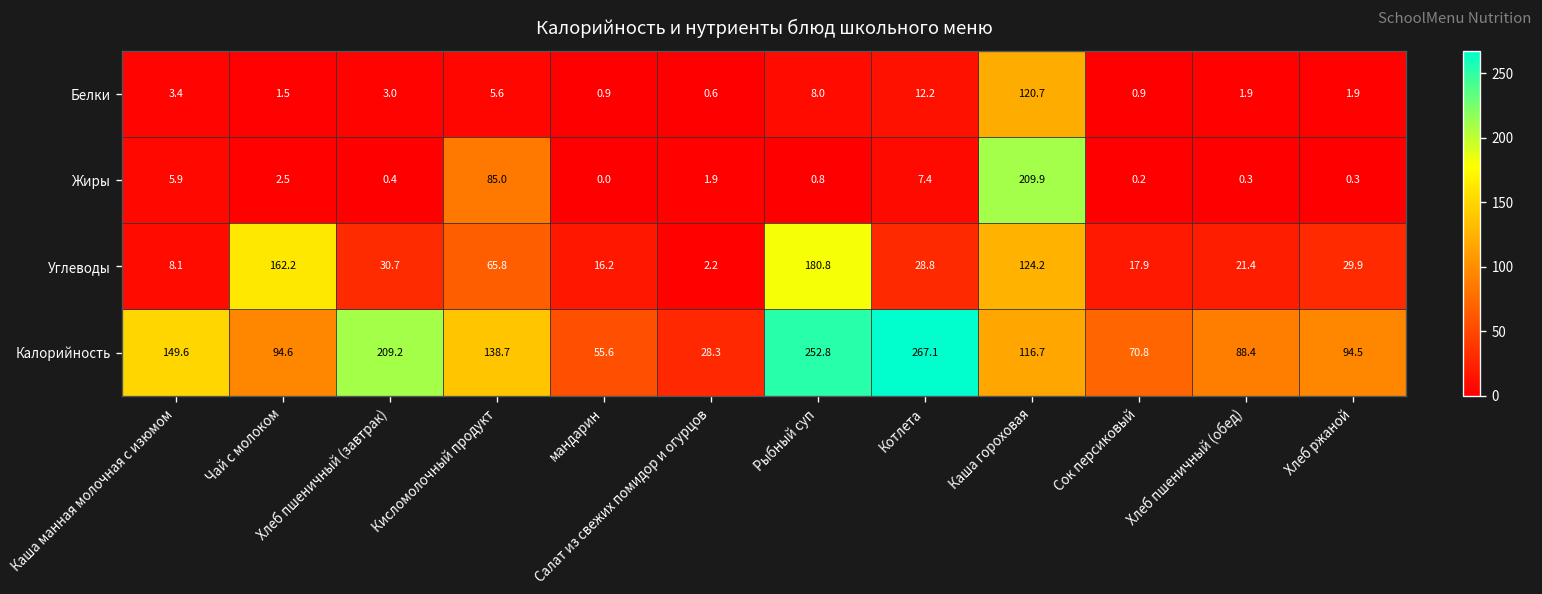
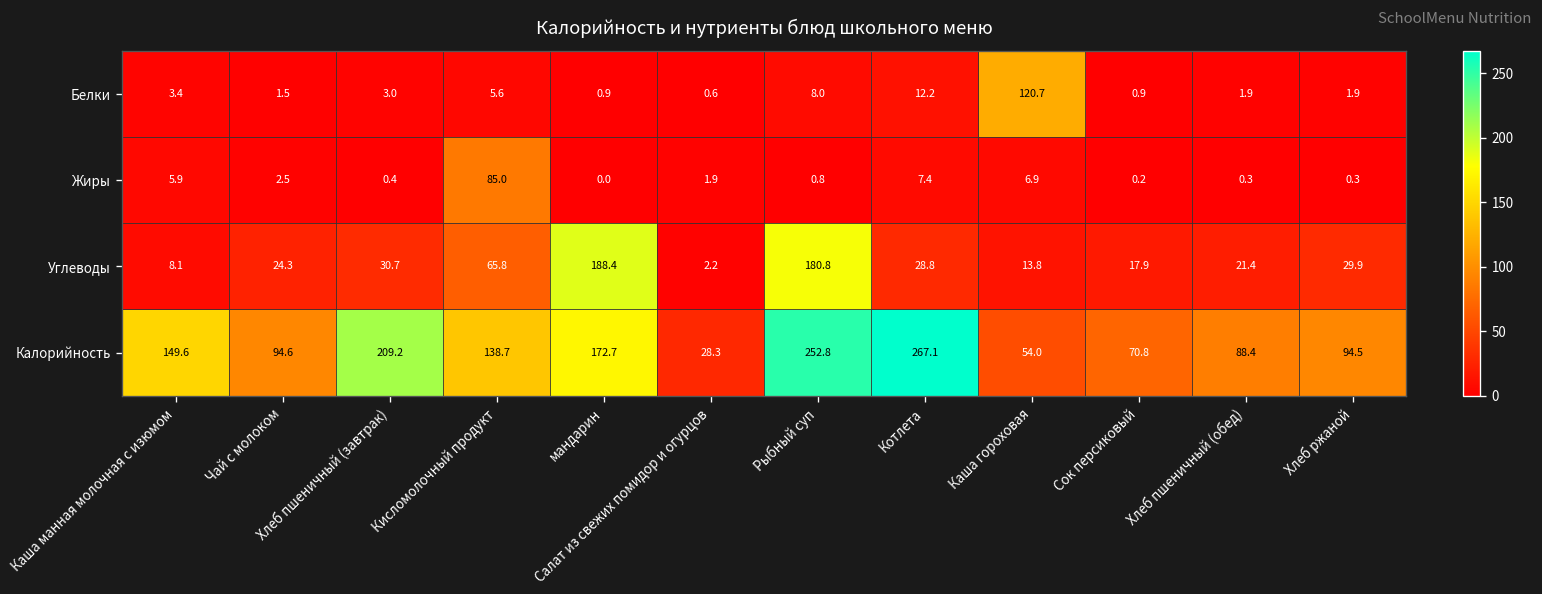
  {
    "Белки": {
      "Каша манная молочная с изюмом": 3.4,
      "Чай с молоком": 1.5,
      "Хлеб пшеничный (завтрак)": 3.0,
      "Кисломолочный продукт": 5.6,
      "мандарин": 0.9,
      "Салат из свежих помидор и огурцов": 0.6,
      "Рыбный суп": 8.0,
      "Котлета": 12.2,
      "Каша гороховая": 120.7,
      "Сок персиковый": 0.9,
      "Хлеб пшеничный (обед)": 1.9,
      "Хлеб ржаной": 1.9
    },
    "Жиры": {
      "Каша манная молочная с изюмом": 5.9,
      "Чай с молоком": 2.5,
      "Хлеб пшеничный (завтрак)": 0.4,
      "Кисломолочный продукт": 85.0,
      "мандарин": 0.0,
      "Салат из свежих помидор и огурцов": 1.9,
      "Рыбный суп": 0.8,
      "Котлета": 7.4,
-     "Каша гороховая": 209.9,
+     "Каша гороховая": 6.9,
      "Сок персиковый": 0.2,
      "Хлеб пшеничный (обед)": 0.3,
      "Хлеб ржаной": 0.3
    },
    "Углеводы": {
      "Каша манная молочная с изюмом": 8.1,
-     "Чай с молоком": 162.2,
+     "Чай с молоком": 24.3,
      "Хлеб пшеничный (завтрак)": 30.7,
      "Кисломолочный продукт": 65.8,
-     "мандарин": 16.2,
+     "мандарин": 188.4,
      "Салат из свежих помидор и огурцов": 2.2,
      "Рыбный суп": 180.8,
      "Котлета": 28.8,
-     "Каша гороховая": 124.2,
+     "Каша гороховая": 13.8,
      "Сок персиковый": 17.9,
      "Хлеб пшеничный (обед)": 21.4,
      "Хлеб ржаной": 29.9
    },
    "Калорийность": {
      "Каша манная молочная с изюмом": 149.6,
      "Чай с молоком": 94.6,
      "Хлеб пшеничный (завтрак)": 209.2,
      "Кисломолочный продукт": 138.7,
-     "мандарин": 55.6,
+     "мандарин": 172.7,
      "Салат из свежих помидор и огурцов": 28.3,
      "Рыбный суп": 252.8,
      "Котлета": 267.1,
-     "Каша гороховая": 116.7,
+     "Каша гороховая": 54.0,
      "Сок персиковый": 70.8,
      "Хлеб пшеничный (обед)": 88.4,
      "Хлеб ржаной": 94.5
    }
  }
